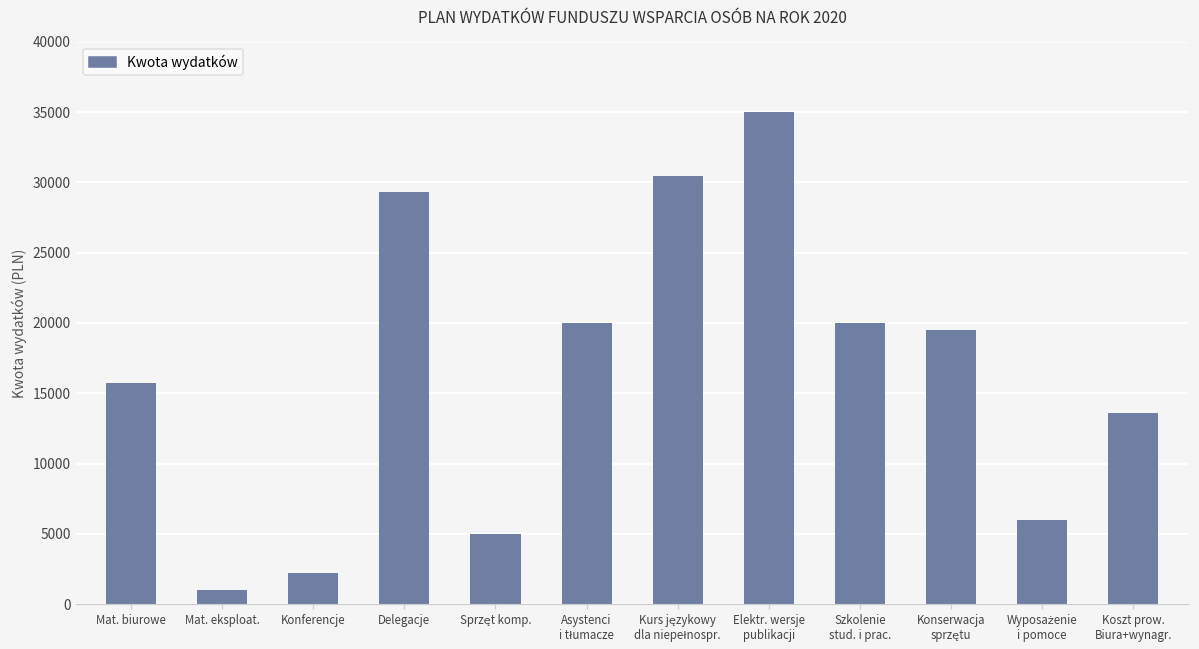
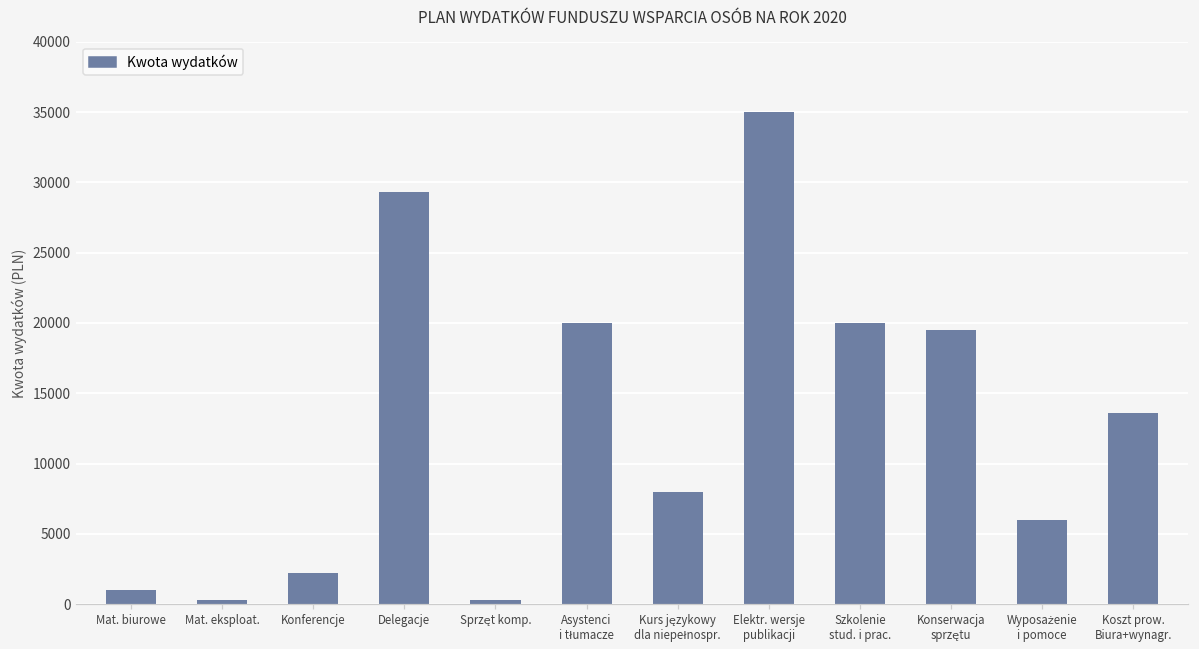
  {
-   "Mat. biurowe": 15700,
-   "Mat. eksploat.": 1000,
+   "Mat. biurowe": 1000,
+   "Mat. eksploat.": 300,
    "Konferencje": 2200,
    "Delegacje": 29300,
-   "Sprzęt komp.": 5000,
+   "Sprzęt komp.": 300,
    "Asystenci i tłumacze": 20000,
-   "Kurs językowy dla niepełnospr.": 30400,
+   "Kurs językowy dla niepełnospr.": 8000,
    "Elektr. wersje publikacji": 35000,
    "Szkolenie stud. i prac.": 20000,
    "Konserwacja sprzętu": 19500,
    "Wyposażenie i pomoce": 6000,
    "Koszt prow. Biura+wynagr.": 13600
  }
